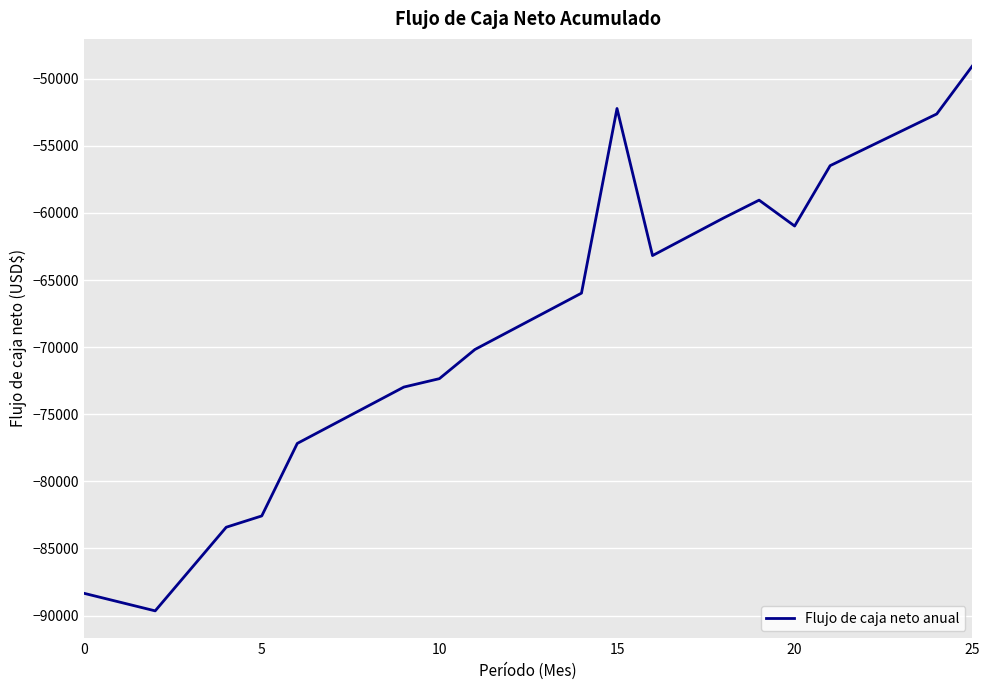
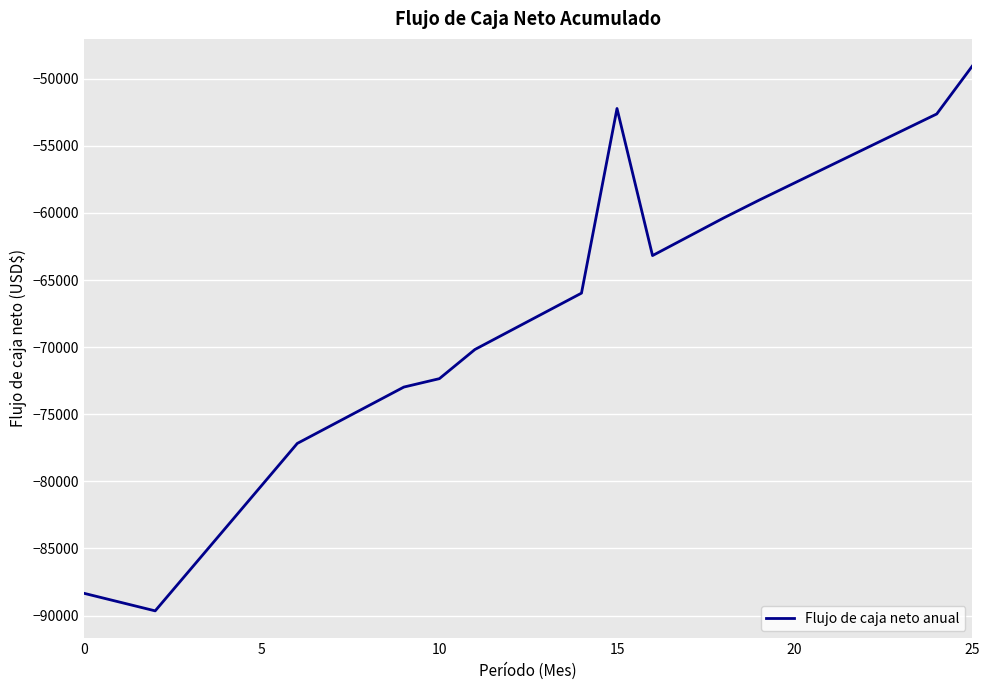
  {
    "0": -88300,
-   "5": -82600,
+   "5": -80300,
    "10": -72300,
    "15": -52200,
-   "20": -61000,
+   "20": -57800,
    "25": -49100
  }
